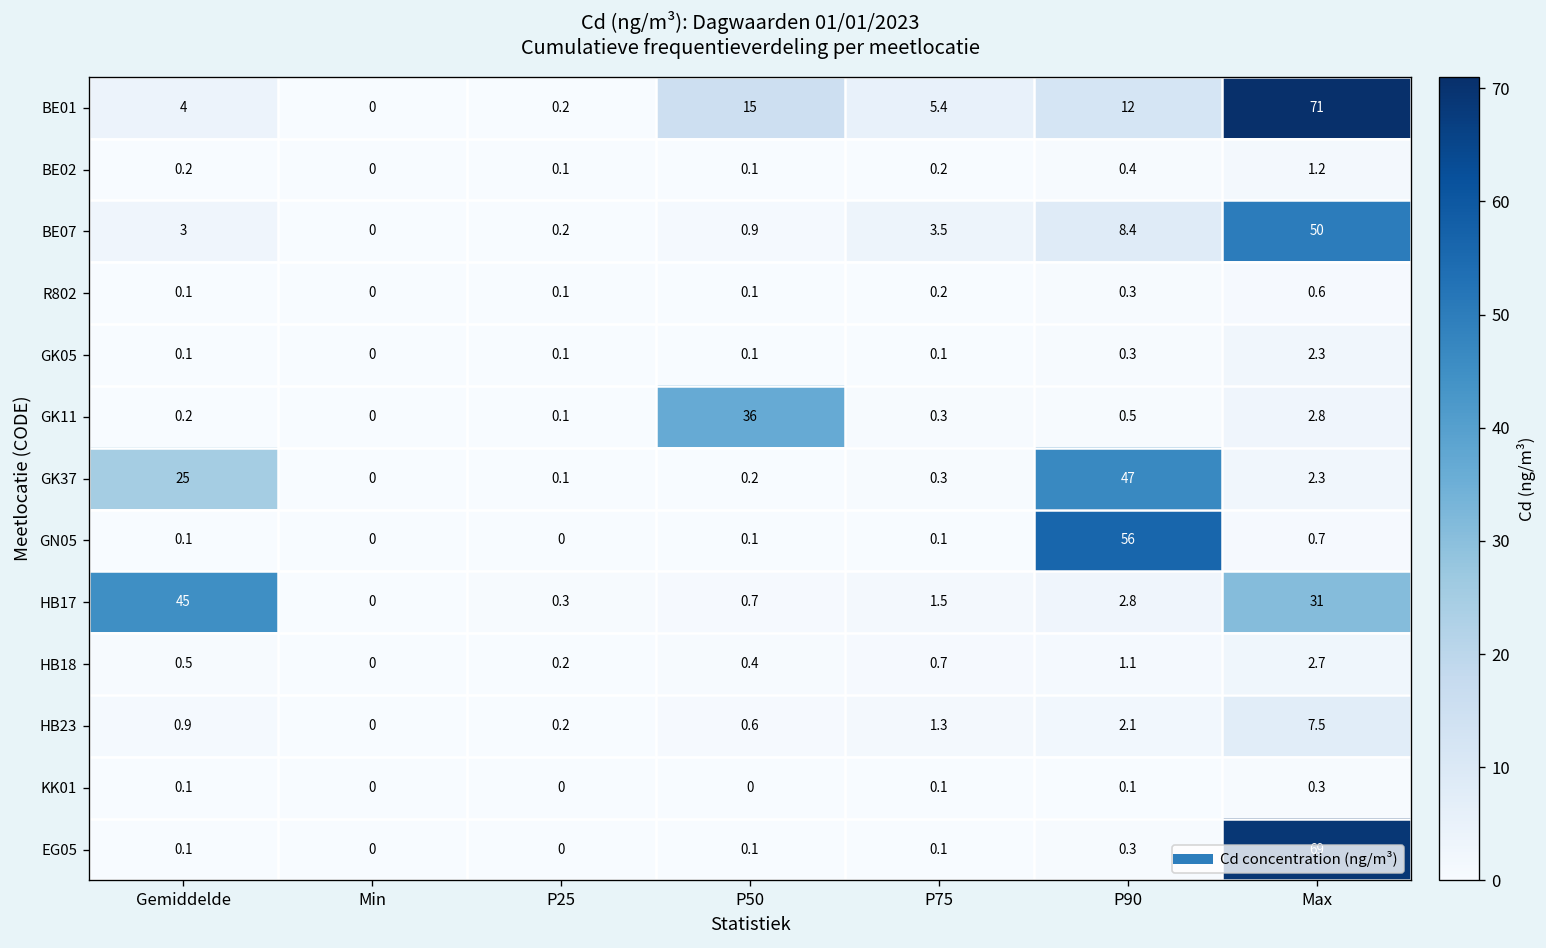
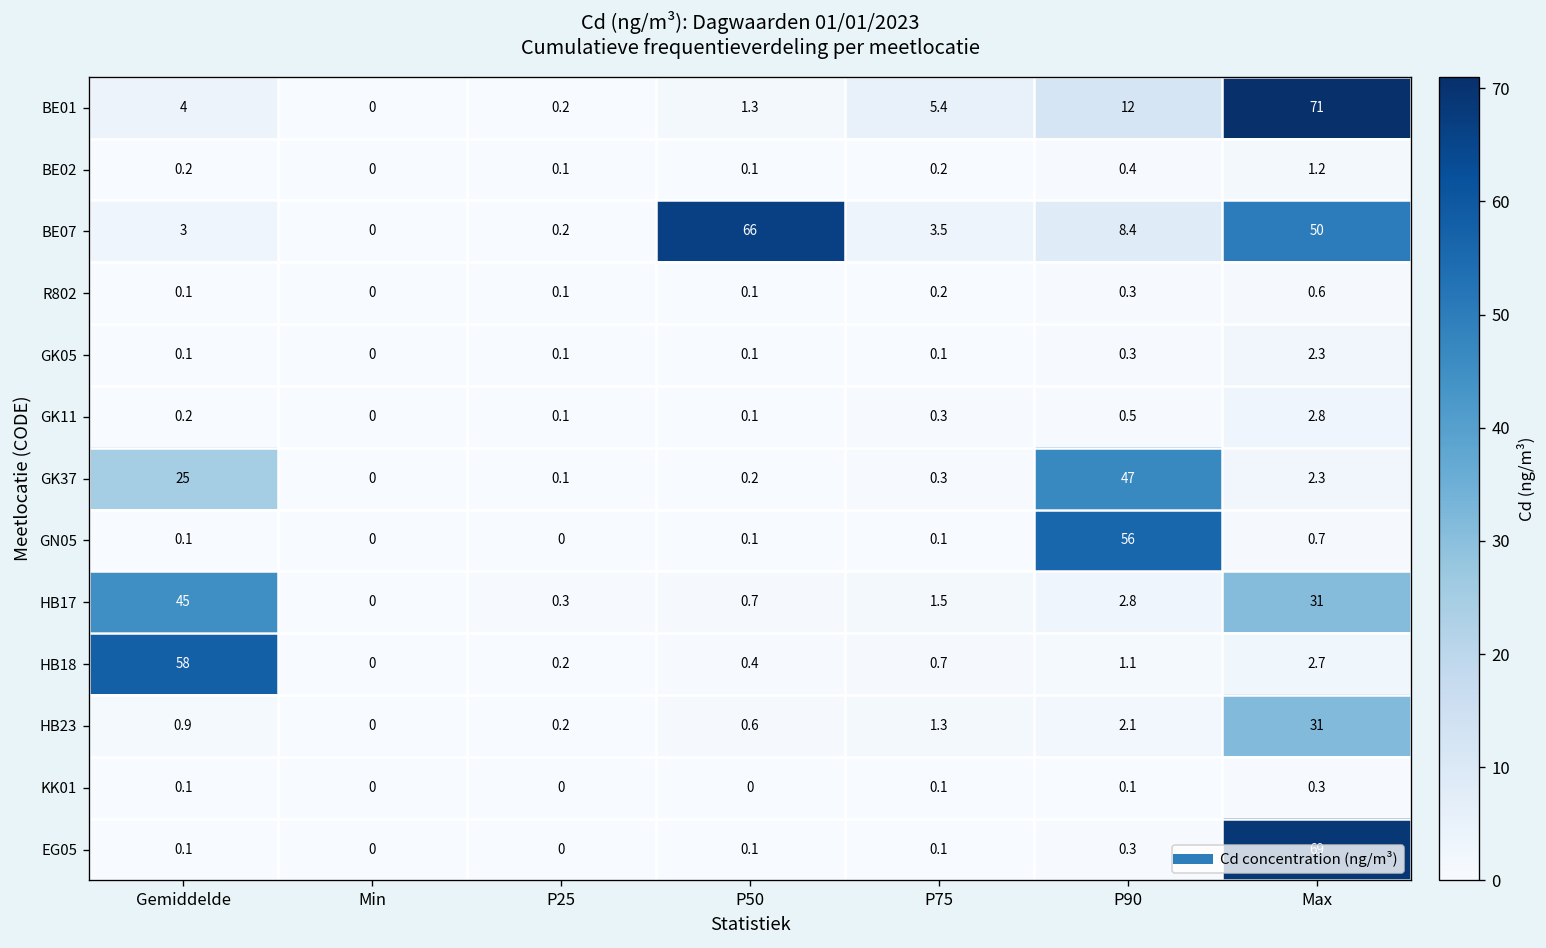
  {
    "BE01": {
      "Gemiddelde": 4,
      "Min": 0,
      "P25": 0.2,
-     "P50": 15,
+     "P50": 1.3,
      "P75": 5.4,
      "P90": 12,
      "Max": 71
    },
    "BE02": {
      "Gemiddelde": 0.2,
      "Min": 0,
      "P25": 0.1,
      "P50": 0.1,
      "P75": 0.2,
      "P90": 0.4,
      "Max": 1.2
    },
    "BE07": {
      "Gemiddelde": 3,
      "Min": 0,
      "P25": 0.2,
-     "P50": 0.9,
+     "P50": 66,
      "P75": 3.5,
      "P90": 8.4,
      "Max": 50
    },
    "R802": {
      "Gemiddelde": 0.1,
      "Min": 0,
      "P25": 0.1,
      "P50": 0.1,
      "P75": 0.2,
      "P90": 0.3,
      "Max": 0.6
    },
    "GK05": {
      "Gemiddelde": 0.1,
      "Min": 0,
      "P25": 0.1,
      "P50": 0.1,
      "P75": 0.1,
      "P90": 0.3,
      "Max": 2.3
    },
    "GK11": {
      "Gemiddelde": 0.2,
      "Min": 0,
      "P25": 0.1,
-     "P50": 36,
+     "P50": 0.1,
      "P75": 0.3,
      "P90": 0.5,
      "Max": 2.8
    },
    "GK37": {
      "Gemiddelde": 25,
      "Min": 0,
      "P25": 0.1,
      "P50": 0.2,
      "P75": 0.3,
      "P90": 47,
      "Max": 2.3
    },
    "GN05": {
      "Gemiddelde": 0.1,
      "Min": 0,
      "P25": 0,
      "P50": 0.1,
      "P75": 0.1,
      "P90": 56,
      "Max": 0.7
    },
    "HB17": {
      "Gemiddelde": 45,
      "Min": 0,
      "P25": 0.3,
      "P50": 0.7,
      "P75": 1.5,
      "P90": 2.8,
      "Max": 31
    },
    "HB18": {
-     "Gemiddelde": 0.5,
+     "Gemiddelde": 58,
      "Min": 0,
      "P25": 0.2,
      "P50": 0.4,
      "P75": 0.7,
      "P90": 1.1,
      "Max": 2.7
    },
    "HB23": {
      "Gemiddelde": 0.9,
      "Min": 0,
      "P25": 0.2,
      "P50": 0.6,
      "P75": 1.3,
      "P90": 2.1,
-     "Max": 7.5
+     "Max": 31
    },
    "KK01": {
      "Gemiddelde": 0.1,
      "Min": 0,
      "P25": 0,
      "P50": 0,
      "P75": 0.1,
      "P90": 0.1,
      "Max": 0.3
    },
    "EG05": {
      "Gemiddelde": 0.1,
      "Min": 0,
      "P25": 0,
      "P50": 0.1,
      "P75": 0.1,
      "P90": 0.3
    }
  }
